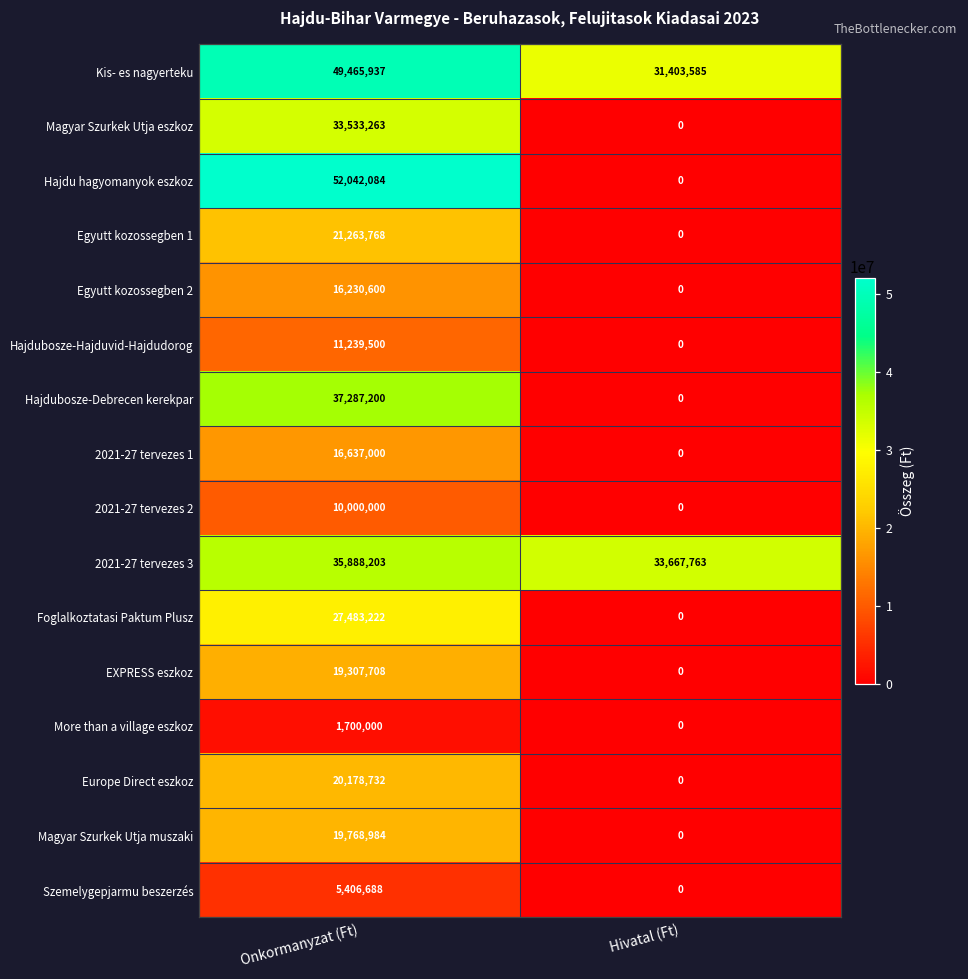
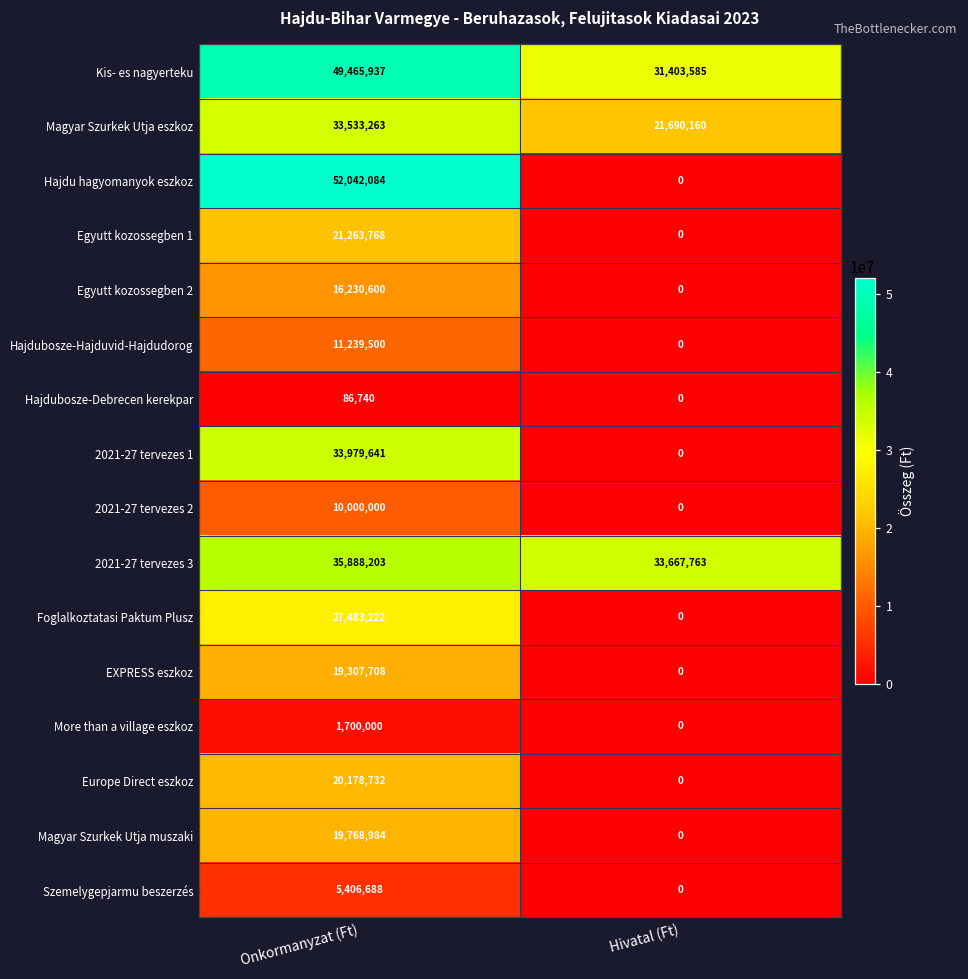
  {
    "Kis- es nagyerteku": {
      "Onkormanyzat (Ft)": "49,465,937",
      "Hivatal (Ft)": "31,403,585"
    },
    "Magyar Szurkek Utja eszkoz": {
      "Onkormanyzat (Ft)": "33,533,263",
-     "Hivatal (Ft)": "0"
+     "Hivatal (Ft)": "21,690,160"
    },
    "Hajdu hagyomanyok eszkoz": {
      "Onkormanyzat (Ft)": "52,042,084",
      "Hivatal (Ft)": "0"
    },
    "Egyutt kozossegben 1": {
      "Onkormanyzat (Ft)": "21,263,768",
      "Hivatal (Ft)": "0"
    },
    "Egyutt kozossegben 2": {
      "Onkormanyzat (Ft)": "16,230,600",
      "Hivatal (Ft)": "0"
    },
    "Hajdubosze-Hajduvid-Hajdudorog": {
      "Onkormanyzat (Ft)": "11,239,500",
      "Hivatal (Ft)": "0"
    },
    "Hajdubosze-Debrecen kerekpar": {
-     "Onkormanyzat (Ft)": "37,287,200",
+     "Onkormanyzat (Ft)": "86,740",
      "Hivatal (Ft)": "0"
    },
    "2021-27 tervezes 1": {
-     "Onkormanyzat (Ft)": "16,637,000",
+     "Onkormanyzat (Ft)": "33,979,641",
      "Hivatal (Ft)": "0"
    },
    "2021-27 tervezes 2": {
      "Onkormanyzat (Ft)": "10,000,000",
      "Hivatal (Ft)": "0"
    },
    "2021-27 tervezes 3": {
      "Onkormanyzat (Ft)": "35,888,203",
      "Hivatal (Ft)": "33,667,763"
    },
    "Foglalkoztatasi Paktum Plusz": {
      "Onkormanyzat (Ft)": "27,483,222",
      "Hivatal (Ft)": "0"
    },
    "EXPRESS eszkoz": {
      "Onkormanyzat (Ft)": "19,307,708",
      "Hivatal (Ft)": "0"
    },
    "More than a village eszkoz": {
      "Onkormanyzat (Ft)": "1,700,000",
      "Hivatal (Ft)": "0"
    },
    "Europe Direct eszkoz": {
      "Onkormanyzat (Ft)": "20,178,732",
      "Hivatal (Ft)": "0"
    },
    "Magyar Szurkek Utja muszaki": {
      "Onkormanyzat (Ft)": "19,768,984",
      "Hivatal (Ft)": "0"
    },
    "Szemelygepjarmu beszerzés": {
      "Onkormanyzat (Ft)": "5,406,688",
      "Hivatal (Ft)": "0"
    }
  }
